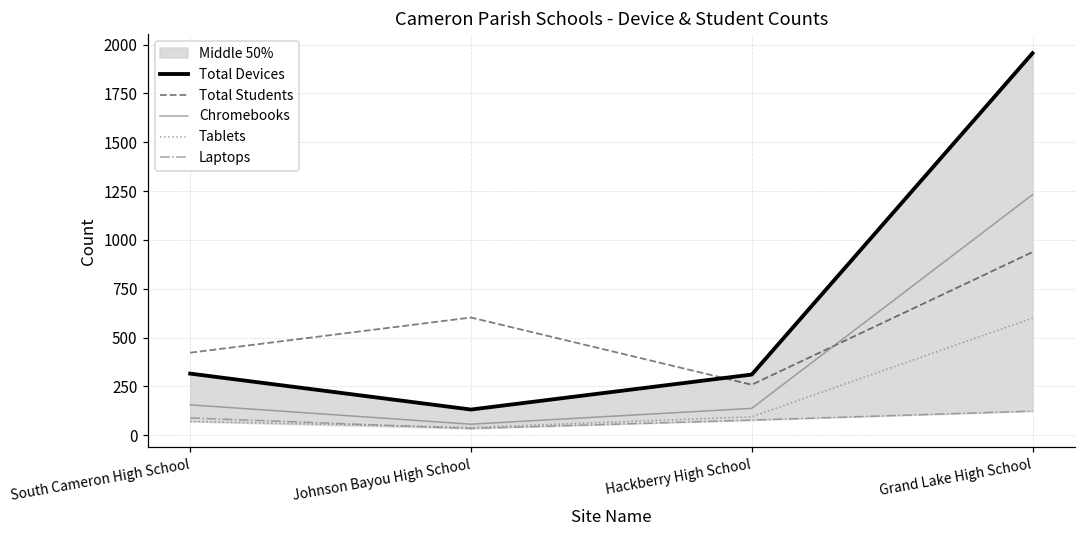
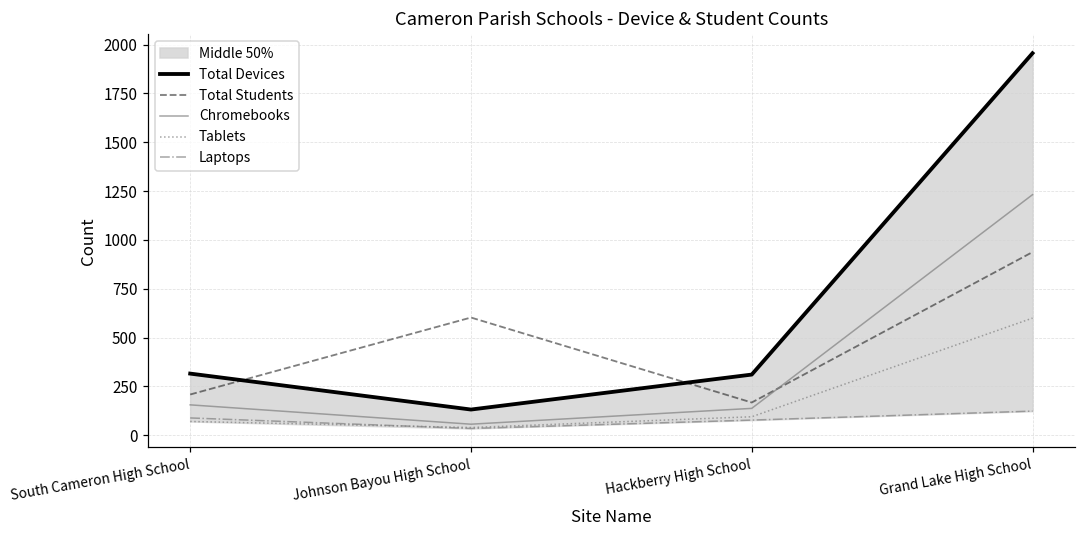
  {
    "Middle 50%": {
      "South Cameron High School": 320,
      "Johnson Bayou High School": 130,
      "Hackberry High School": 310,
      "Grand Lake High School": 1960
    },
    "Total Students": {
-     "South Cameron High School": 420,
+     "South Cameron High School": 210,
      "Johnson Bayou High School": 600,
-     "Hackberry High School": 260,
+     "Hackberry High School": 170,
      "Grand Lake High School": 940
    }
  }
